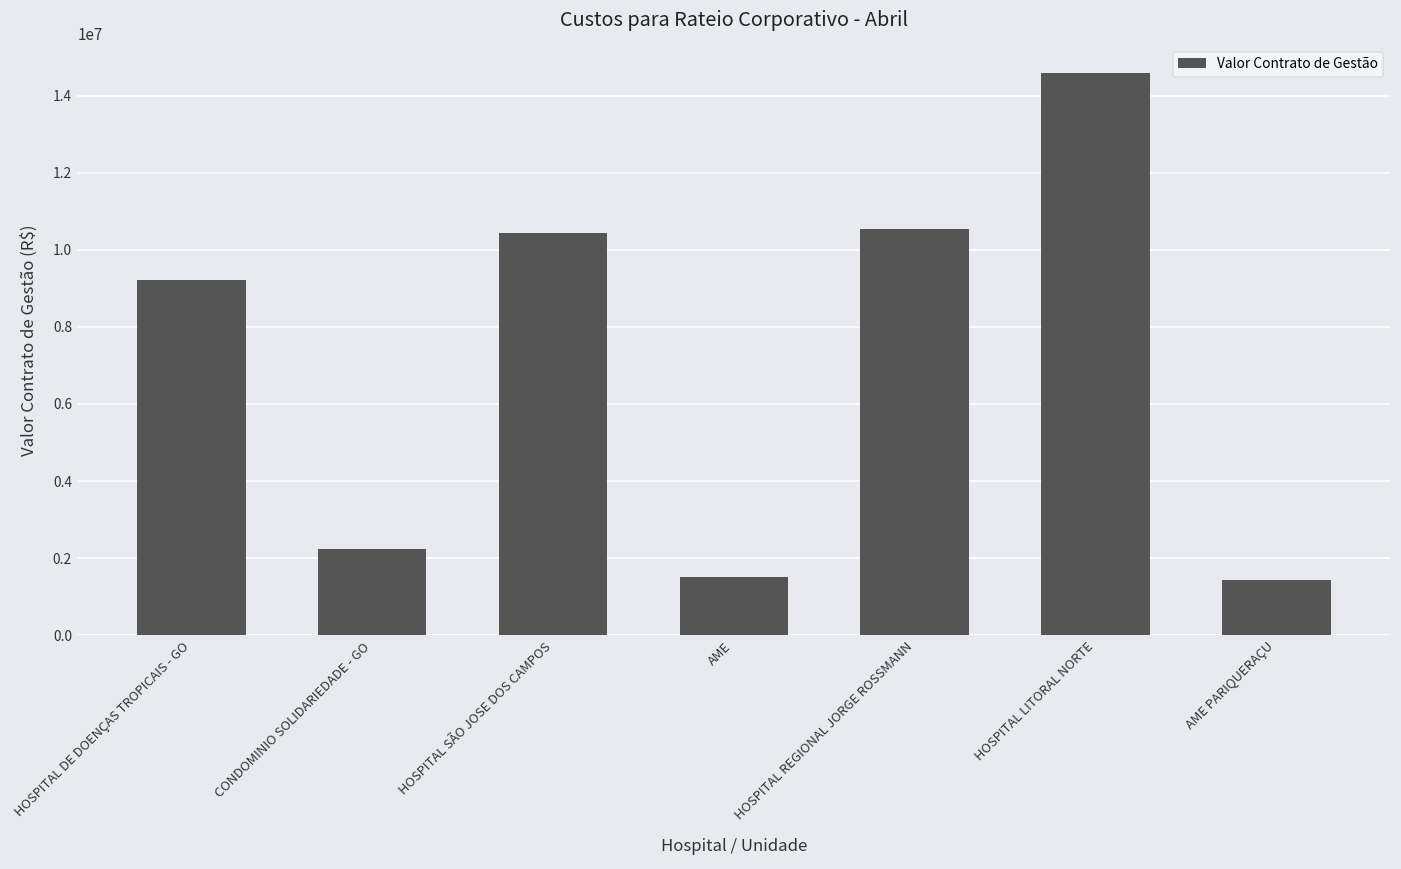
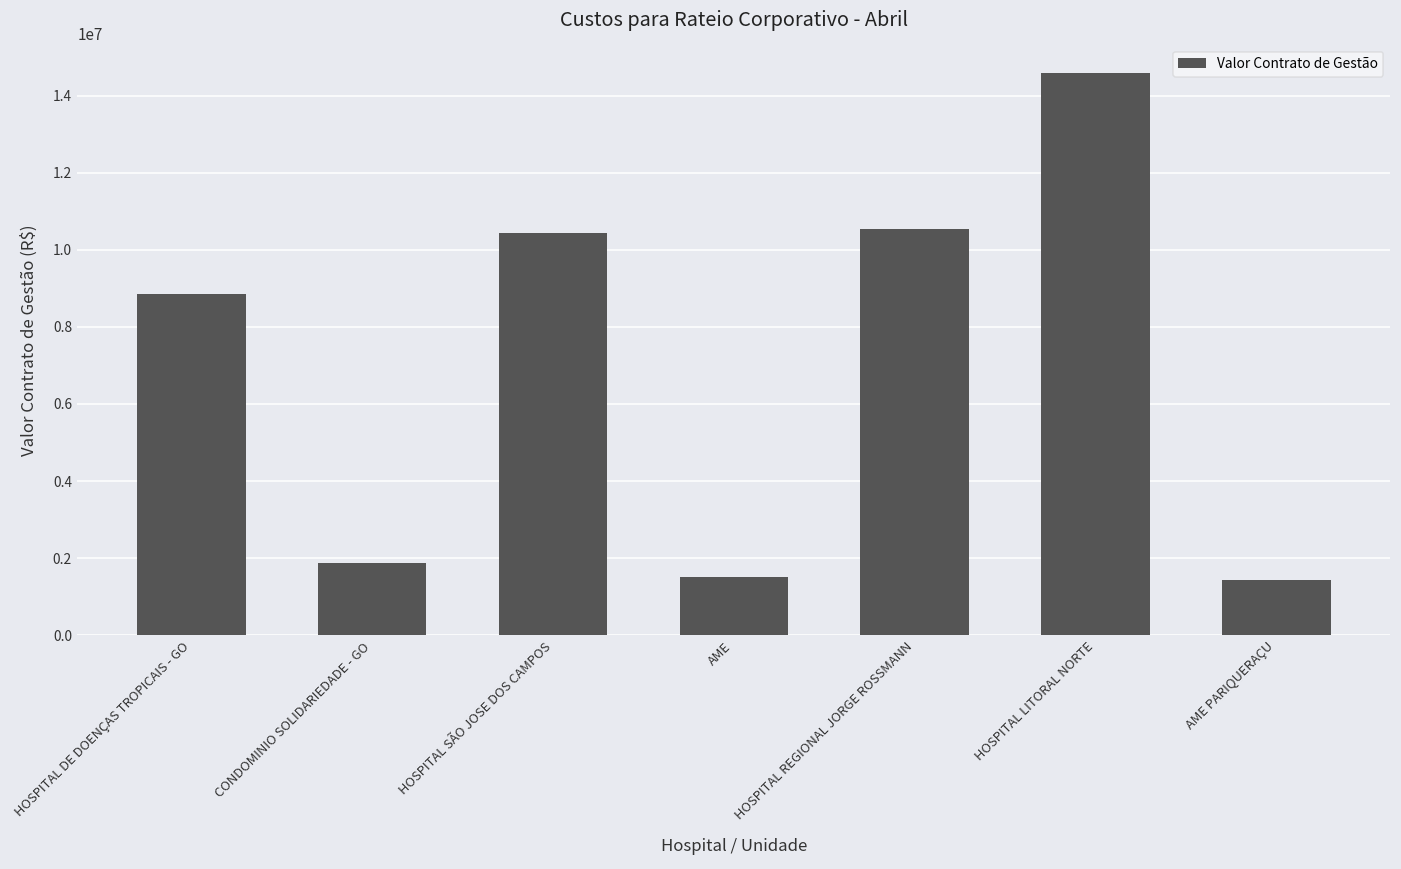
  {
-   "HOSPITAL DE DOENÇAS TROPICAIS - GO": 9200000,
-   "CONDOMINIO SOLIDARIEDADE - GO": 2200000,
+   "HOSPITAL DE DOENÇAS TROPICAIS - GO": 8900000,
+   "CONDOMINIO SOLIDARIEDADE - GO": 1900000,
    "HOSPITAL SÃO JOSE DOS CAMPOS": 10400000,
    "AME": 1500000,
    "HOSPITAL REGIONAL JORGE ROSSMANN": 10500000,
    "HOSPITAL LITORAL NORTE": 14600000,
    "AME PARIQUERAÇU": 1400000
  }
